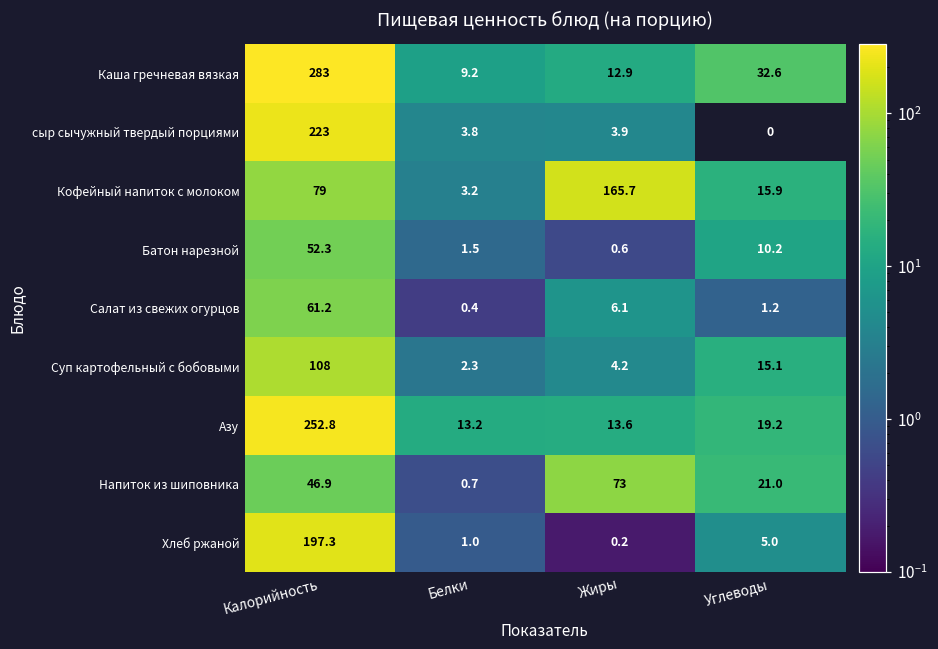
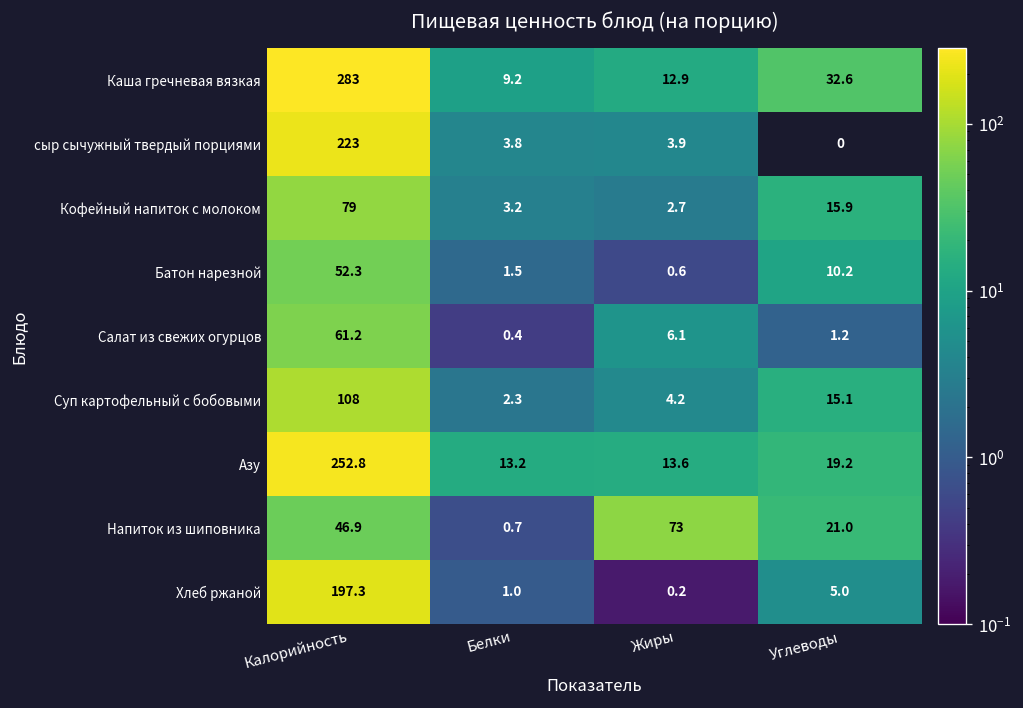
  {
    "Каша гречневая вязкая": {
      "Калорийность": 283,
      "Белки": 9.2,
      "Жиры": 12.9,
      "Углеводы": 32.6
    },
    "сыр сычужный твердый порциями": {
      "Калорийность": 223,
      "Белки": 3.8,
      "Жиры": 3.9,
      "Углеводы": 0
    },
    "Кофейный напиток с молоком": {
      "Калорийность": 79,
      "Белки": 3.2,
-     "Жиры": 165.7,
+     "Жиры": 2.7,
      "Углеводы": 15.9
    },
    "Батон нарезной": {
      "Калорийность": 52.3,
      "Белки": 1.5,
      "Жиры": 0.6,
      "Углеводы": 10.2
    },
    "Салат из свежих огурцов": {
      "Калорийность": 61.2,
      "Белки": 0.4,
      "Жиры": 6.1,
      "Углеводы": 1.2
    },
    "Суп картофельный с бобовыми": {
      "Калорийность": 108,
      "Белки": 2.3,
      "Жиры": 4.2,
      "Углеводы": 15.1
    },
    "Азу": {
      "Калорийность": 252.8,
      "Белки": 13.2,
      "Жиры": 13.6,
      "Углеводы": 19.2
    },
    "Напиток из шиповника": {
      "Калорийность": 46.9,
      "Белки": 0.7,
      "Жиры": 73,
      "Углеводы": 21.0
    },
    "Хлеб ржаной": {
      "Калорийность": 197.3,
      "Белки": 1.0,
      "Жиры": 0.2,
      "Углеводы": 5.0
    }
  }
